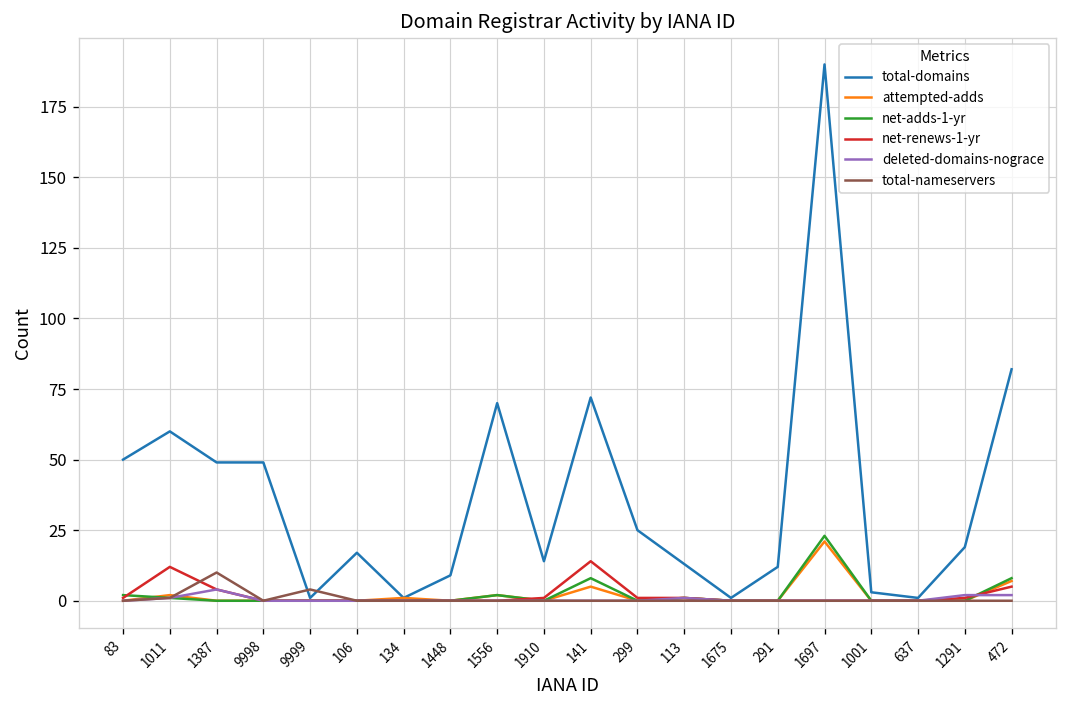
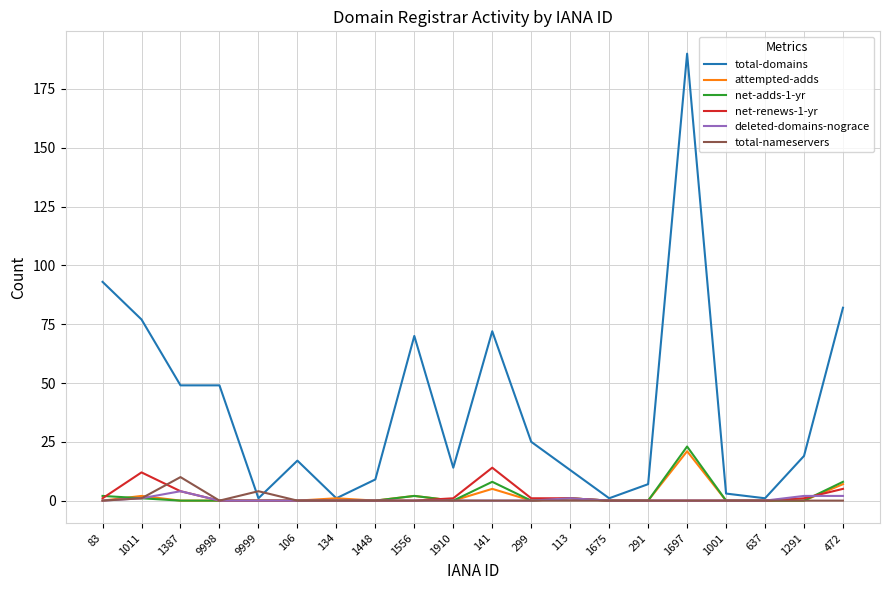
  {
    "total-domains": {
-     "83": 50,
-     "1011": 60,
+     "83": 93,
+     "1011": 77,
      "1387": 49,
      "9998": 49,
      "106": 17,
      "1448": 9,
      "1556": 70,
      "1910": 14,
      "141": 72,
      "299": 25,
      "113": 13,
-     "291": 12,
+     "291": 7,
      "1697": 190,
      "1001": 3,
      "1291": 19,
      "472": 82
    },
    "attempted-adds": {
      "141": 5,
      "1697": 21
    },
    "net-adds-1-yr": {
      "141": 8,
      "1697": 23
    },
    "net-renews-1-yr": {
      "1011": 12,
      "141": 14,
      "472": 5
    },
    "deleted-domains-nograce": {
      "472": 2
    },
    "total-nameservers": {
      "1387": 10,
      "9999": 4,
      "472": 0
    }
  }
